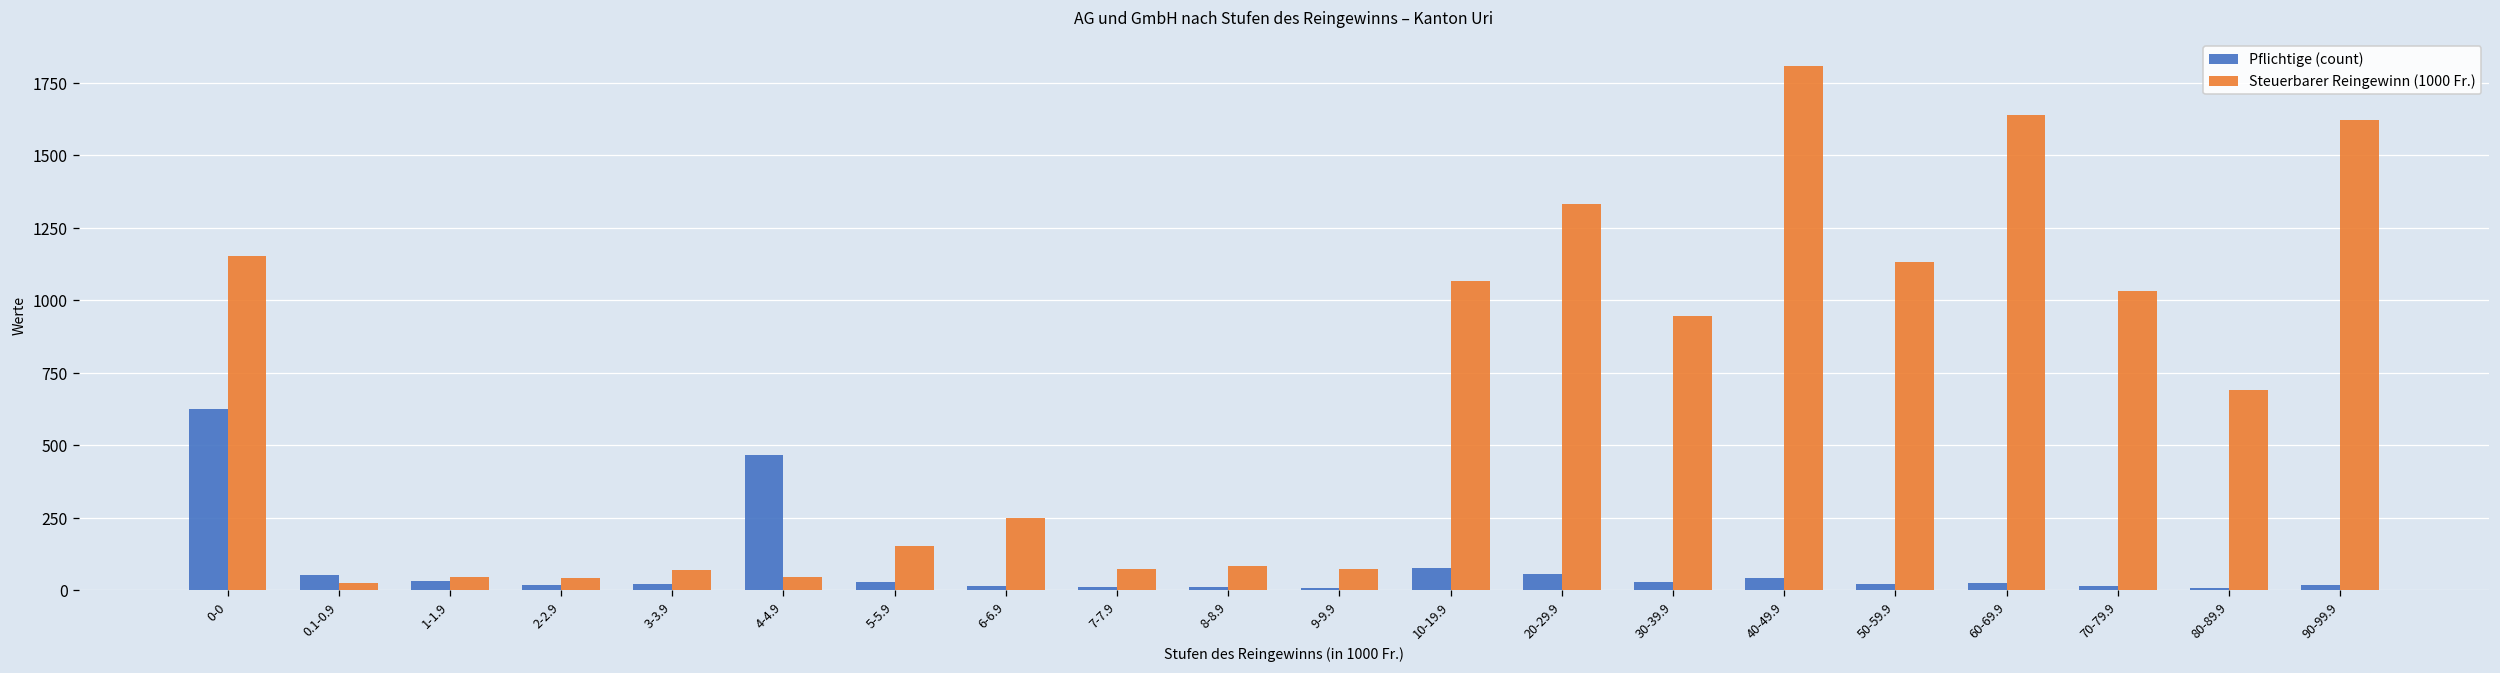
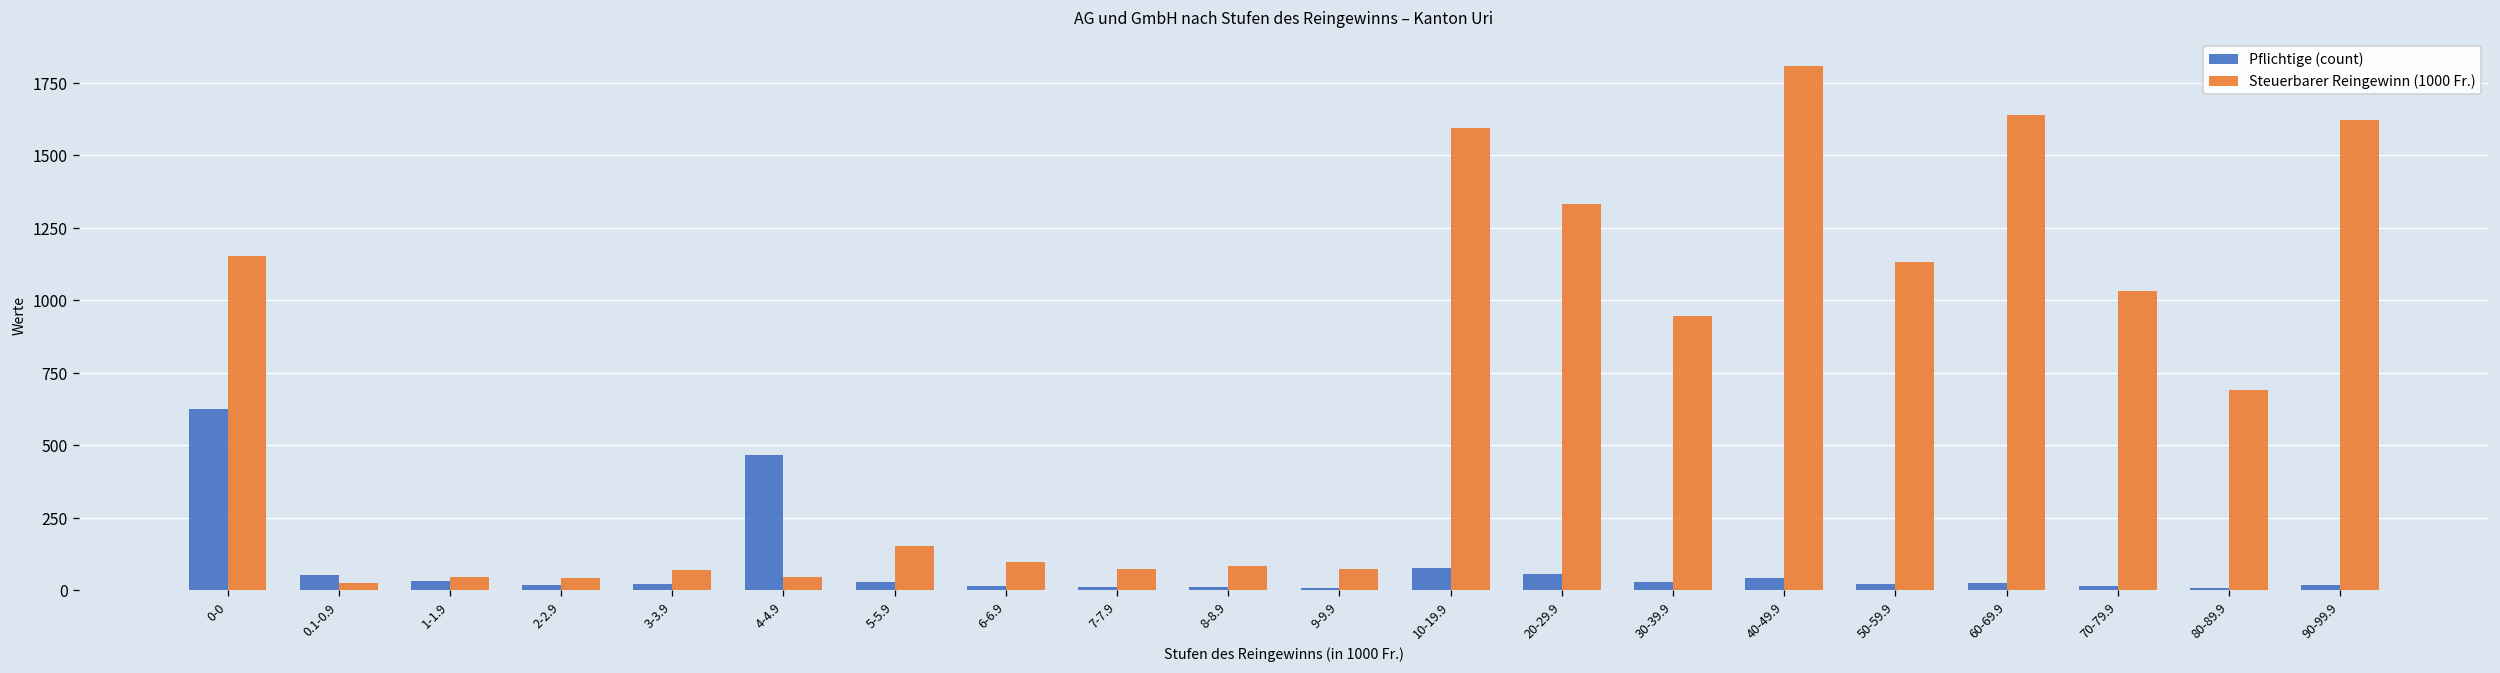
  {
    "Pflichtige (count)": {
      "0-0": 620,
      "0.1-0.9": 50,
      "1-1.9": 30,
      "2-2.9": 20,
      "3-3.9": 20,
      "4-4.9": 470,
      "5-5.9": 30,
      "6-6.9": 20,
      "7-7.9": 10,
      "8-8.9": 10,
      "10-19.9": 80,
      "20-29.9": 60,
      "30-39.9": 30,
      "40-49.9": 40,
      "50-59.9": 20,
      "60-69.9": 30,
      "70-79.9": 10,
      "90-99.9": 20
    },
    "Steuerbarer Reingewinn (1000 Fr.)": {
      "0-0": 1150,
      "0.1-0.9": 20,
      "1-1.9": 50,
      "2-2.9": 40,
      "3-3.9": 70,
      "4-4.9": 40,
      "5-5.9": 150,
-     "6-6.9": 250,
+     "6-6.9": 100,
      "7-7.9": 70,
      "8-8.9": 80,
      "9-9.9": 70,
-     "10-19.9": 1070,
+     "10-19.9": 1590,
      "20-29.9": 1330,
      "30-39.9": 940,
      "40-49.9": 1810,
      "50-59.9": 1130,
      "60-69.9": 1640,
      "70-79.9": 1030,
      "80-89.9": 690,
      "90-99.9": 1620
    }
  }
